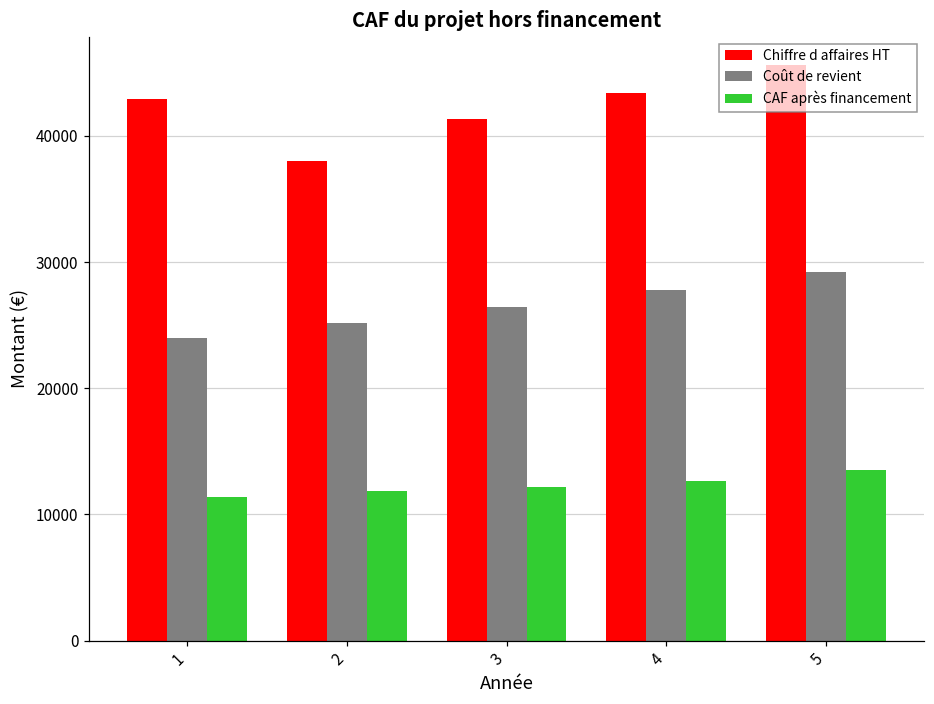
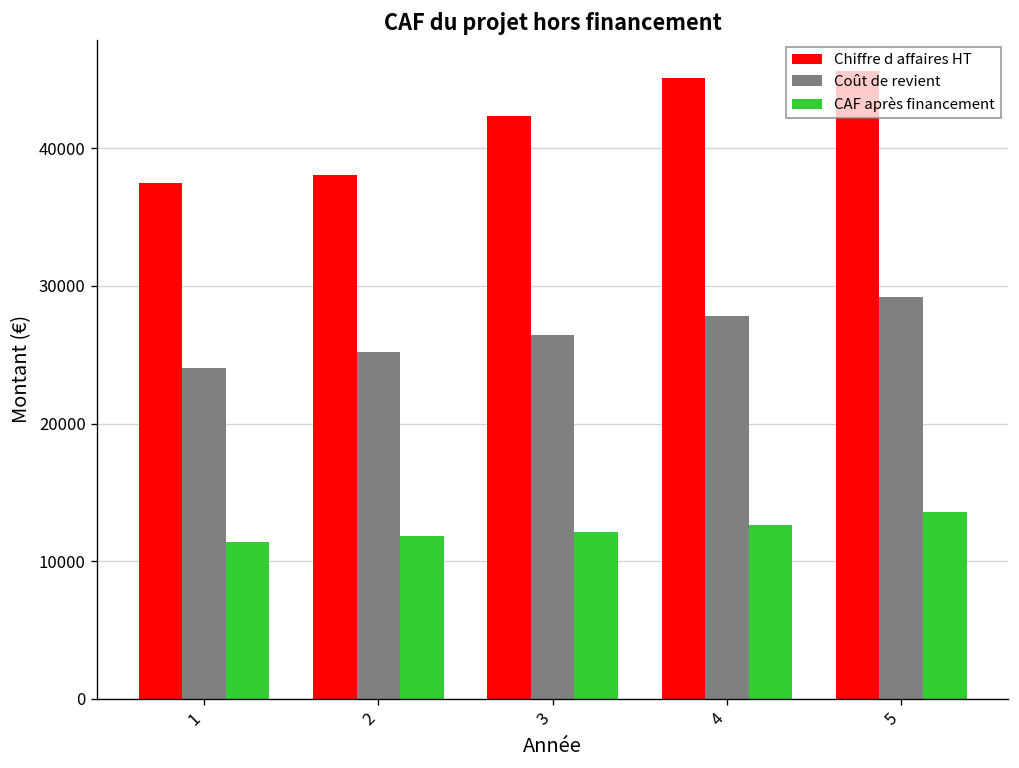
  {
    "Chiffre d affaires HT": {
-     "1": 42900,
+     "1": 37500,
      "2": 38000,
-     "3": 41300,
-     "4": 43400
+     "3": 42300,
+     "4": 45100
    },
    "Coût de revient": {
      "1": 24000,
      "2": 25200,
      "3": 26500,
      "4": 27800,
      "5": 29200
    },
    "CAF après financement": {
      "1": 11400,
      "2": 11900,
      "3": 12100,
      "4": 12600,
      "5": 13500
    }
  }
